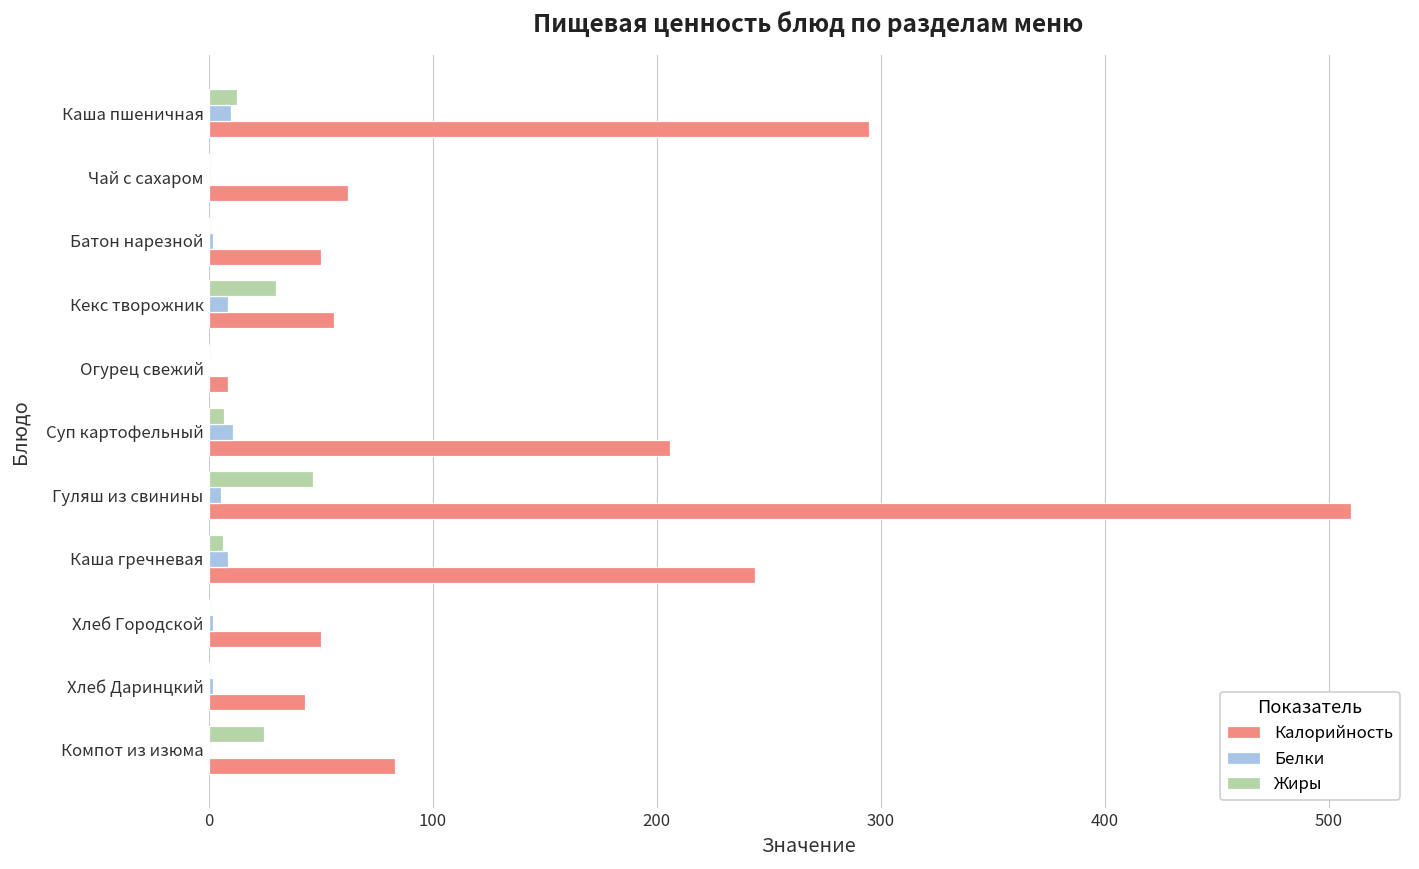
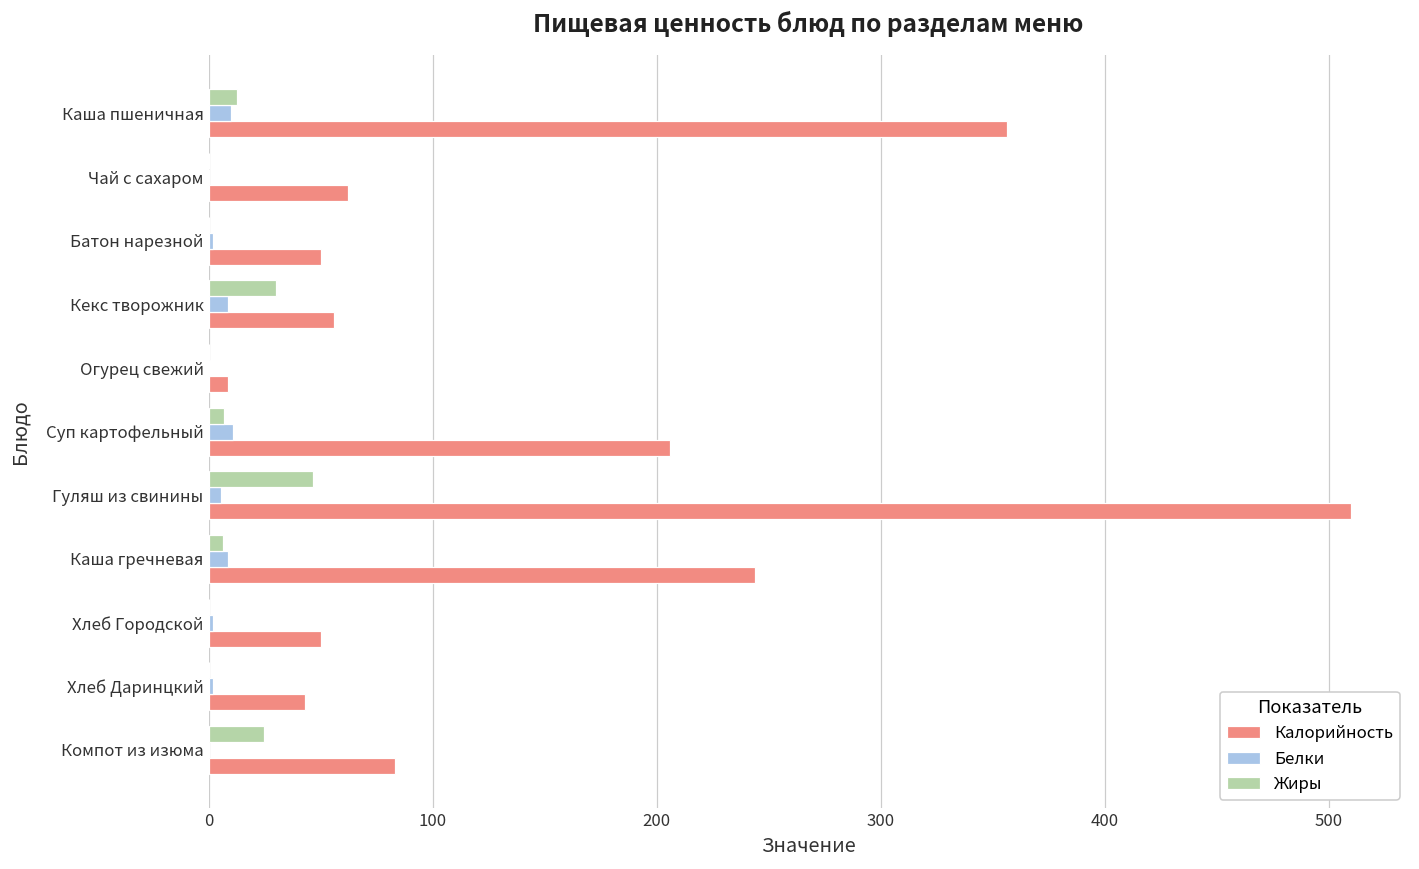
  {
    "Калорийность": {
-     "Каша пшеничная": 295,
+     "Каша пшеничная": 357,
      "Чай с сахаром": 62,
      "Батон нарезной": 50,
      "Кекс творожник": 56,
      "Огурец свежий": 8,
      "Суп картофельный": 206,
      "Гуляш из свинины": 510,
      "Каша гречневая": 244,
      "Хлеб Городской": 50,
      "Хлеб Даринцкий": 43,
      "Компот из изюма": 83
    },
    "Белки": {
      "Каша пшеничная": 10,
      "Батон нарезной": 2,
      "Кекс творожник": 8,
      "Суп картофельный": 11,
      "Гуляш из свинины": 5,
      "Каша гречневая": 9,
      "Хлеб Городской": 2,
      "Хлеб Даринцкий": 2
    },
    "Жиры": {
      "Каша пшеничная": 13,
      "Кекс творожник": 30,
      "Суп картофельный": 7,
      "Гуляш из свинины": 47,
      "Каша гречневая": 6,
      "Компот из изюма": 25
    }
  }
